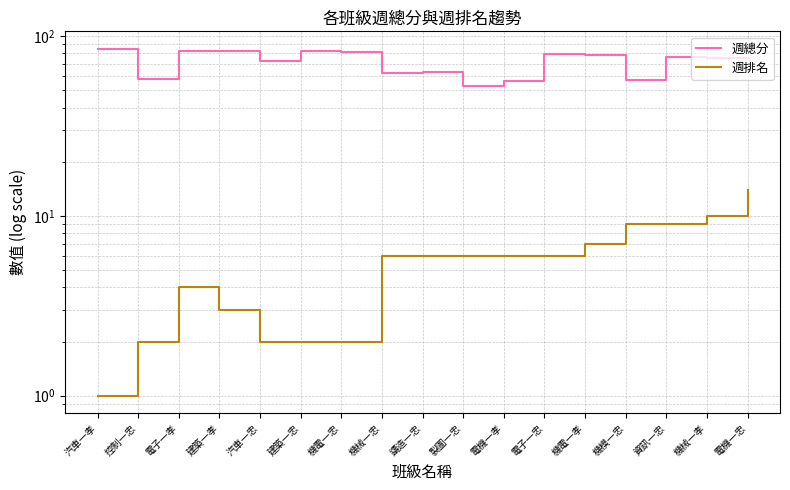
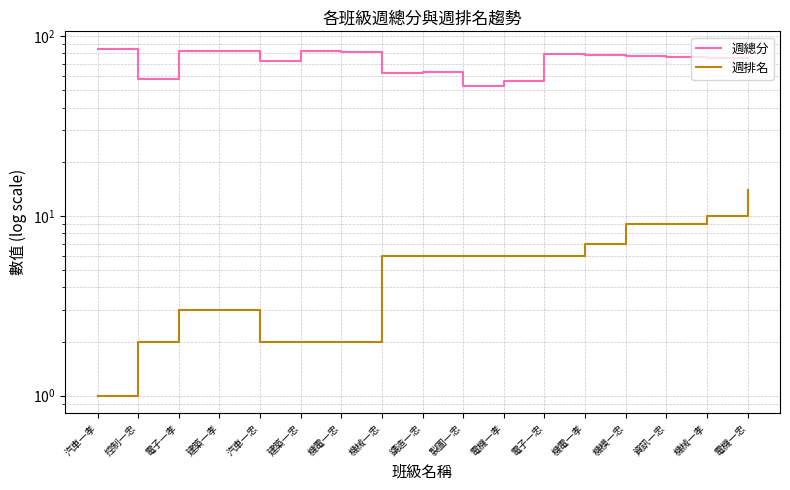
  {
    "週總分": {
      "汽車一孝": 90,
      "控制一忠": 58,
      "電子一孝": 80,
      "建築一孝": 80,
      "汽車一忠": 73,
      "建築一忠": 80,
      "機電一忠": 80,
      "機械一忠": 62,
      "鑄造一忠": 63,
      "製圖一忠": 53,
      "電機一孝": 56,
      "電子一忠": 80,
      "機電一孝": 78,
-     "機模一忠": 57,
+     "機模一忠": 77,
      "資訊一忠": 76
    },
    "週排名": {
      "汽車一孝": 1,
      "控制一忠": 2,
-     "電子一孝": 4,
+     "電子一孝": 3,
      "建築一孝": 3,
      "汽車一忠": 2,
      "建築一忠": 2,
      "機電一忠": 2,
      "機械一忠": 6,
      "鑄造一忠": 6,
      "製圖一忠": 6,
      "電機一孝": 6,
      "電子一忠": 6,
      "機電一孝": 7,
      "機模一忠": 9,
      "資訊一忠": 9,
      "機械一孝": 10,
      "電機一忠": 14
    }
  }
